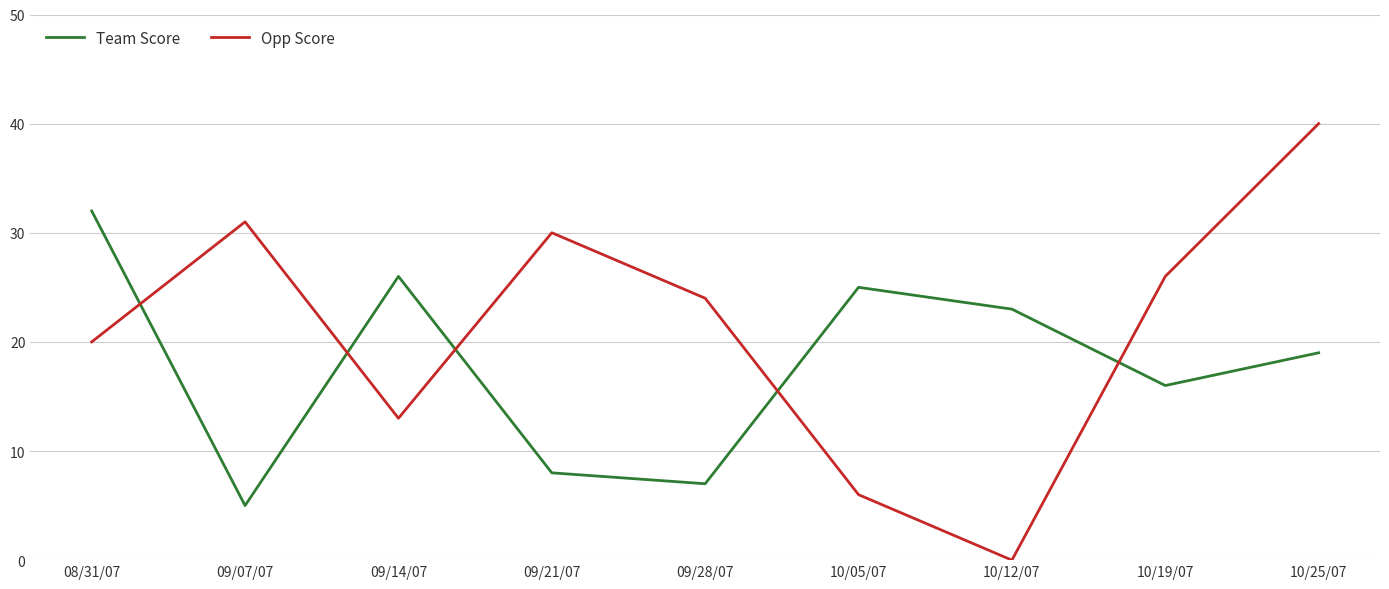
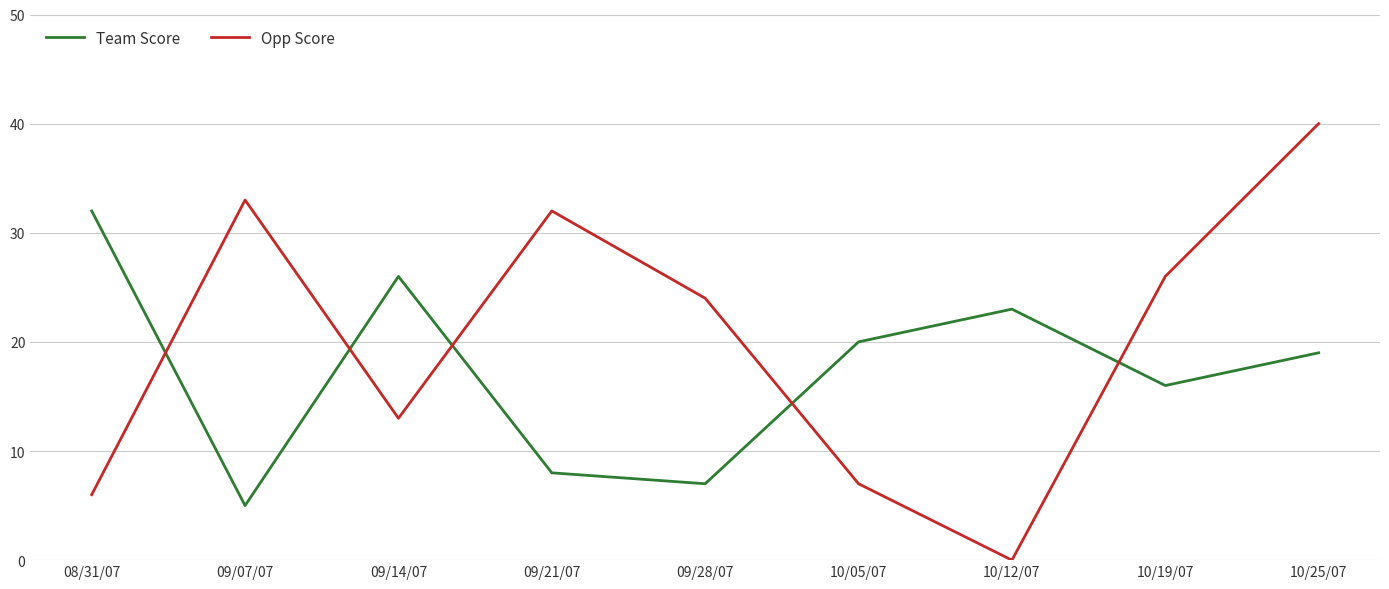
  {
    "Team Score": {
      "08/31/07": 32,
      "09/07/07": 5,
      "09/14/07": 26,
      "09/21/07": 8,
      "09/28/07": 7,
-     "10/05/07": 25,
+     "10/05/07": 20,
      "10/12/07": 23,
      "10/19/07": 16,
      "10/25/07": 19
    },
    "Opp Score": {
-     "08/31/07": 20,
-     "09/07/07": 31,
+     "08/31/07": 6,
+     "09/07/07": 33,
      "09/14/07": 13,
-     "09/21/07": 30,
+     "09/21/07": 32,
      "09/28/07": 24,
-     "10/05/07": 6,
+     "10/05/07": 7,
      "10/12/07": 0,
      "10/19/07": 26,
      "10/25/07": 40
    }
  }
